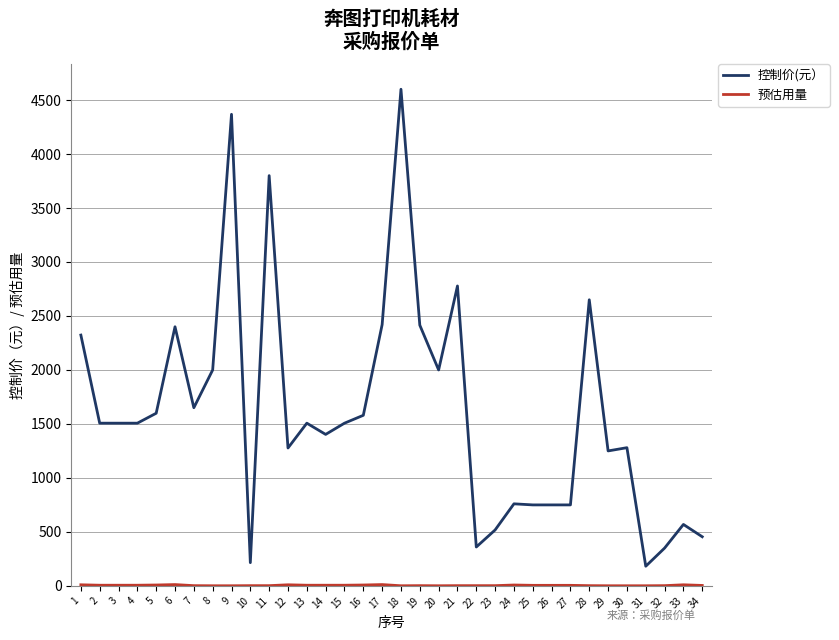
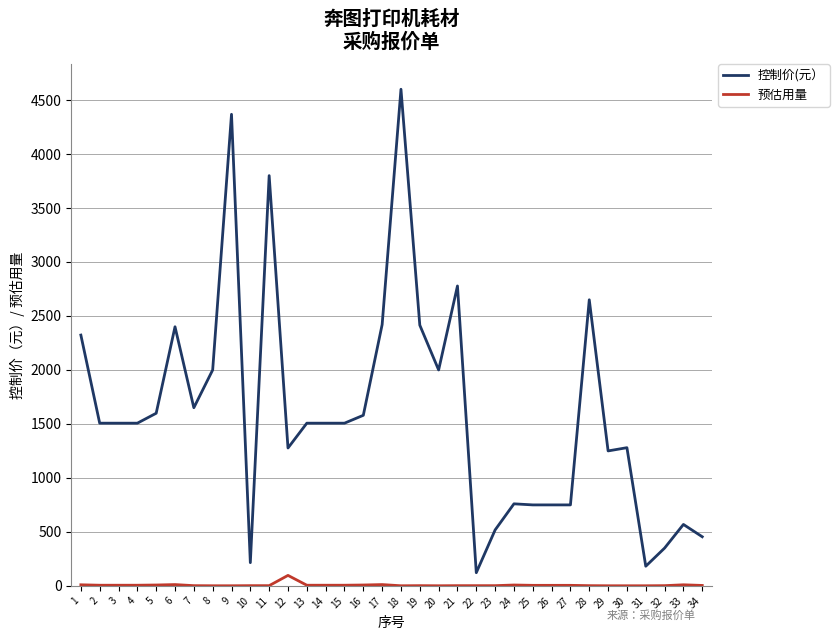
  {
    "控制价(元）": {
      "1": 2320,
      "2": 1510,
      "3": 1510,
      "4": 1510,
      "5": 1600,
      "6": 2400,
      "7": 1650,
      "8": 2000,
      "9": 4370,
      "10": 220,
      "11": 3800,
      "12": 1280,
      "13": 1510,
-     "14": 1400,
+     "14": 1510,
      "15": 1510,
      "16": 1580,
      "17": 2420,
      "18": 4600,
      "19": 2420,
      "20": 2000,
      "21": 2780,
-     "22": 360,
+     "22": 120,
      "23": 520,
      "24": 760,
      "25": 750,
      "26": 750,
      "27": 750,
      "28": 2650,
      "29": 1250,
      "30": 1280,
      "31": 180,
      "32": 350,
      "33": 570,
      "34": 460
    },
    "预估用量": {
      "1": 10,
      "2": 10,
      "3": 10,
      "4": 10,
      "5": 10,
      "6": 10,
      "7": 0,
      "8": 0,
      "9": 0,
      "10": 0,
      "11": 0,
-     "12": 10,
+     "12": 100,
      "13": 10,
      "14": 10,
      "15": 10,
      "16": 10,
      "17": 10,
      "18": 0,
      "19": 0,
      "20": 0,
      "21": 0,
      "22": 0,
      "23": 0,
      "24": 10,
      "25": 10,
      "26": 10,
      "27": 10,
      "28": 0,
      "29": 0,
      "30": 0,
      "31": 0,
      "32": 0,
      "33": 10,
      "34": 0
    }
  }
